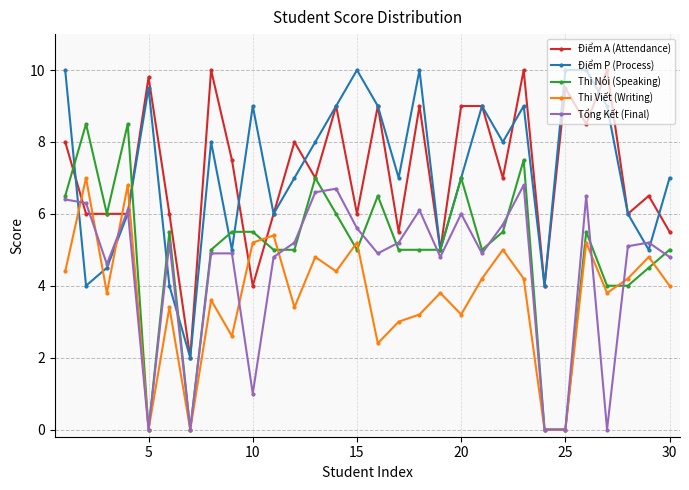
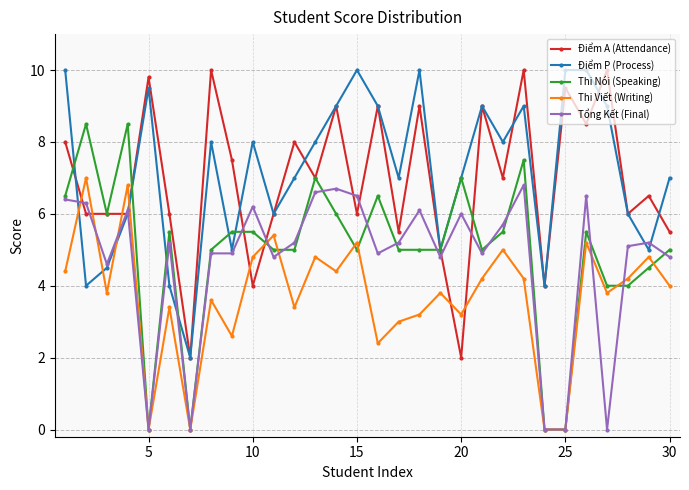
  {
    "Điểm A (Attendance)": {
      "5": 9.8,
      "10": 4,
      "15": 6,
-     "20": 9,
+     "20": 2,
      "30": 5.5
    },
    "Điểm P (Process)": {
      "5": 9.5,
-     "10": 9,
+     "10": 8,
      "15": 10,
      "30": 7
    },
    "Thi Nói (Speaking)": {
      "10": 5.5,
      "15": 5.0,
      "30": 5.0
    },
    "Thi Viết (Writing)": {
-     "10": 5.2,
+     "10": 4.8,
      "15": 5.2,
      "20": 3.2,
      "30": 4.0
    },
    "Tổng Kết (Final)": {
-     "10": 1.0,
-     "15": 5.6,
+     "10": 6.2,
+     "15": 6.5,
      "20": 6.0,
      "30": 4.8
    }
  }
